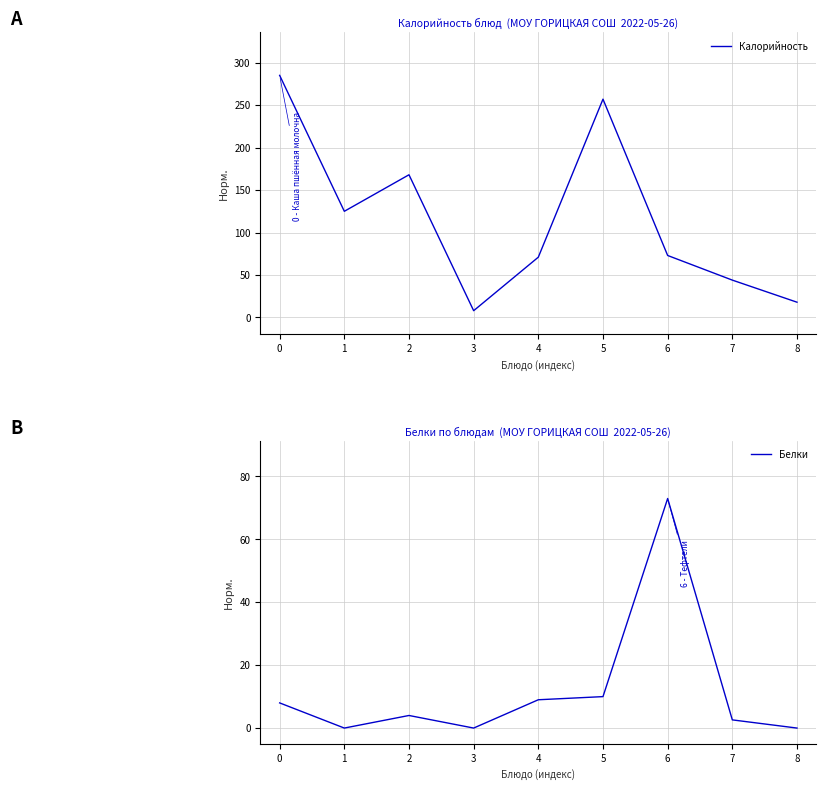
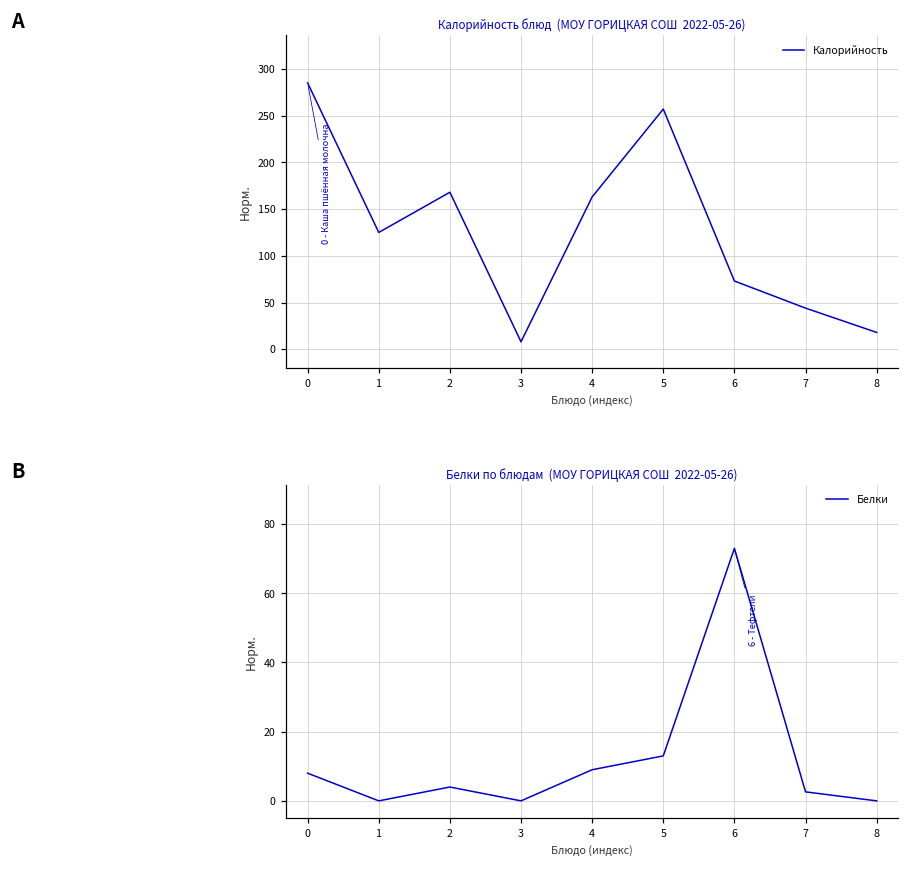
  {
    "Калорийность блюд (МОУ ГОРИЦКАЯ СОШ 2022-05-26)": {
      "1": 130,
      "2": 170,
      "3": 10,
-     "4": 70,
+     "4": 160,
      "5": 260,
      "6": 70,
      "7": 40,
      "8": 20
    },
    "Белки по блюдам (МОУ ГОРИЦКАЯ СОШ 2022-05-26)": {
      "0": 8,
      "1": 0,
      "2": 4,
      "3": 0,
      "4": 9,
-     "5": 10,
+     "5": 13,
      "7": 3,
      "8": 0
    }
  }
